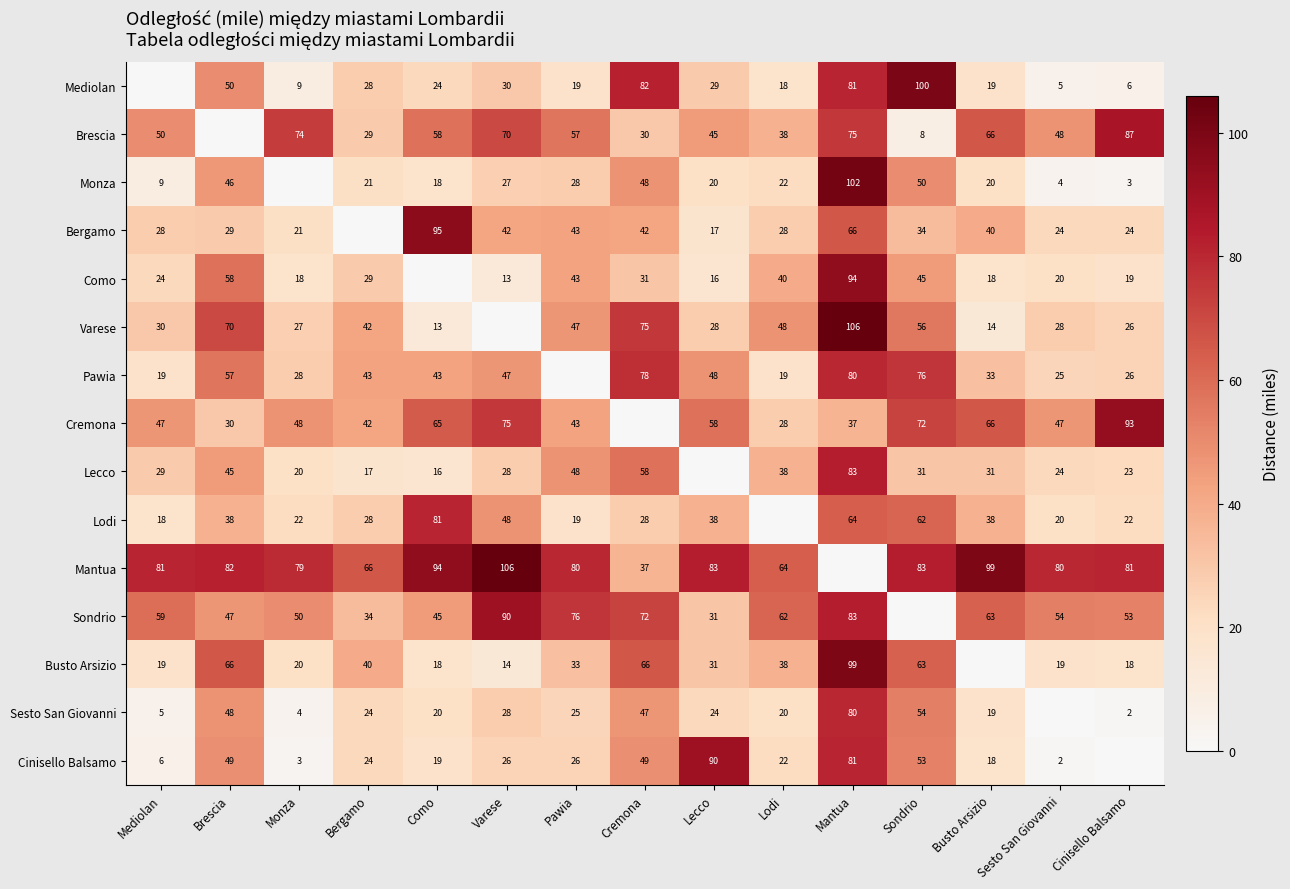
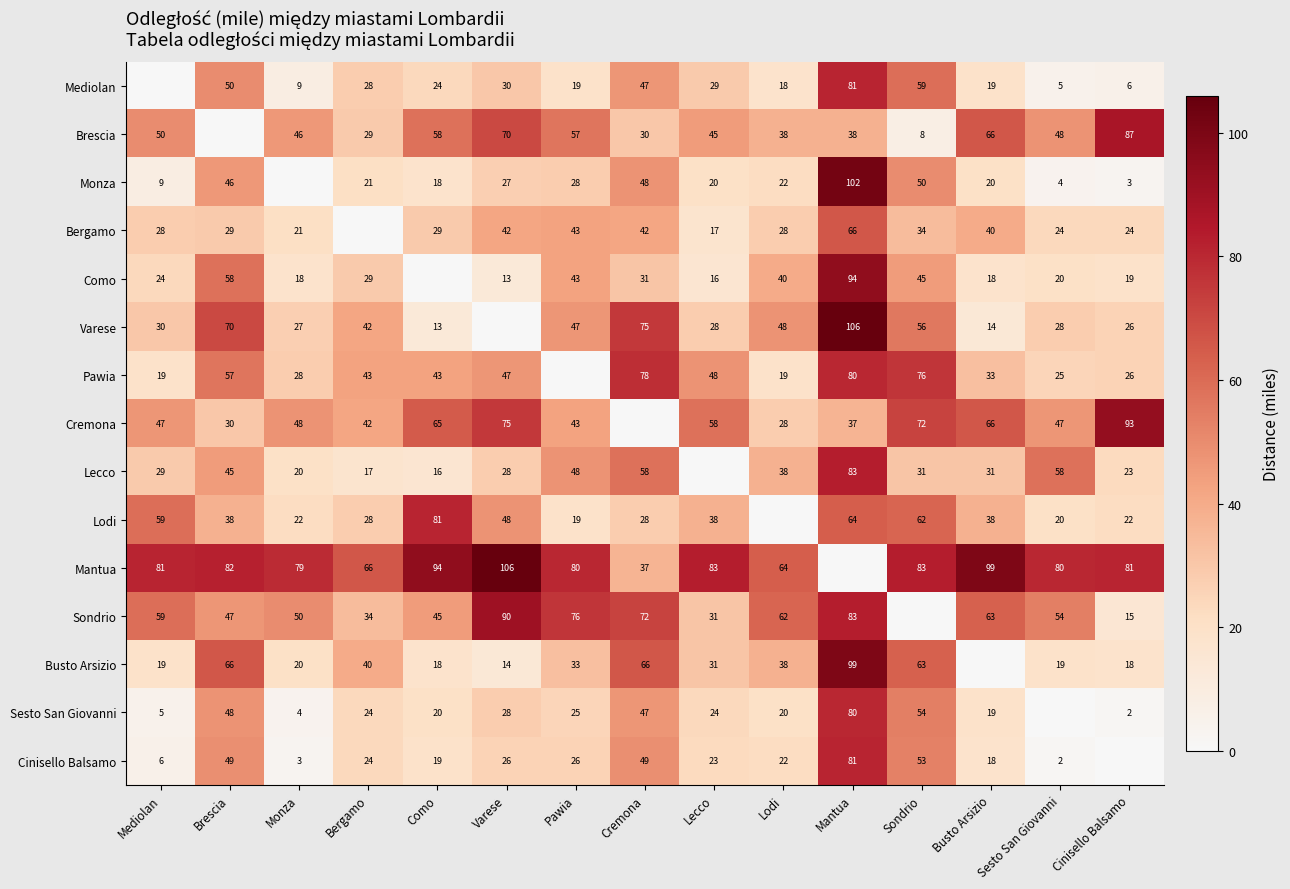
  {
    "Mediolan": {
      "Brescia": 50,
      "Monza": 9,
      "Bergamo": 28,
      "Como": 24,
      "Varese": 30,
      "Pawia": 19,
-     "Cremona": 82,
+     "Cremona": 47,
      "Lecco": 29,
      "Lodi": 18,
      "Mantua": 81,
-     "Sondrio": 100,
+     "Sondrio": 59,
      "Busto Arsizio": 19,
      "Sesto San Giovanni": 5,
      "Cinisello Balsamo": 6
    },
    "Brescia": {
      "Mediolan": 50,
-     "Monza": 74,
+     "Monza": 46,
      "Bergamo": 29,
      "Como": 58,
      "Varese": 70,
      "Pawia": 57,
      "Cremona": 30,
      "Lecco": 45,
      "Lodi": 38,
-     "Mantua": 75,
+     "Mantua": 38,
      "Sondrio": 8,
      "Busto Arsizio": 66,
      "Sesto San Giovanni": 48,
      "Cinisello Balsamo": 87
    },
    "Bergamo": {
      "Mediolan": 28,
      "Brescia": 29,
      "Monza": 21,
-     "Como": 95,
+     "Como": 29,
      "Varese": 42,
      "Pawia": 43,
      "Cremona": 42,
      "Lecco": 17,
      "Lodi": 28,
      "Mantua": 66,
      "Sondrio": 34,
      "Busto Arsizio": 40,
      "Sesto San Giovanni": 24,
      "Cinisello Balsamo": 24
    },
    "Lecco": {
      "Mediolan": 29,
      "Brescia": 45,
      "Monza": 20,
      "Bergamo": 17,
      "Como": 16,
      "Varese": 28,
      "Pawia": 48,
      "Cremona": 58,
      "Lodi": 38,
      "Mantua": 83,
      "Sondrio": 31,
      "Busto Arsizio": 31,
-     "Sesto San Giovanni": 24,
+     "Sesto San Giovanni": 58,
      "Cinisello Balsamo": 23
    },
    "Lodi": {
-     "Mediolan": 18,
+     "Mediolan": 59,
      "Brescia": 38,
      "Monza": 22,
      "Bergamo": 28,
      "Como": 81,
      "Varese": 48,
      "Pawia": 19,
      "Cremona": 28,
      "Lecco": 38,
      "Mantua": 64,
      "Sondrio": 62,
      "Busto Arsizio": 38,
      "Sesto San Giovanni": 20,
      "Cinisello Balsamo": 22
    },
    "Sondrio": {
      "Mediolan": 59,
      "Brescia": 47,
      "Monza": 50,
      "Bergamo": 34,
      "Como": 45,
      "Varese": 90,
      "Pawia": 76,
      "Cremona": 72,
      "Lecco": 31,
      "Lodi": 62,
      "Mantua": 83,
      "Busto Arsizio": 63,
      "Sesto San Giovanni": 54,
-     "Cinisello Balsamo": 53
+     "Cinisello Balsamo": 15
    },
    "Cinisello Balsamo": {
      "Mediolan": 6,
      "Brescia": 49,
      "Monza": 3,
      "Bergamo": 24,
      "Como": 19,
      "Varese": 26,
      "Pawia": 26,
      "Cremona": 49,
-     "Lecco": 90,
+     "Lecco": 23,
      "Lodi": 22,
      "Mantua": 81,
      "Sondrio": 53,
      "Busto Arsizio": 18,
      "Sesto San Giovanni": 2
    }
  }
